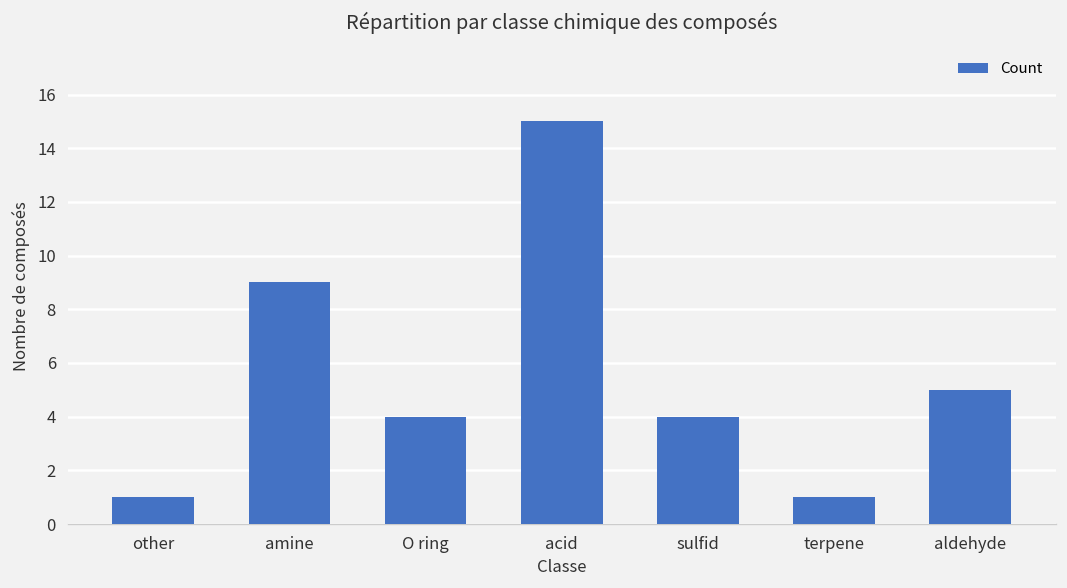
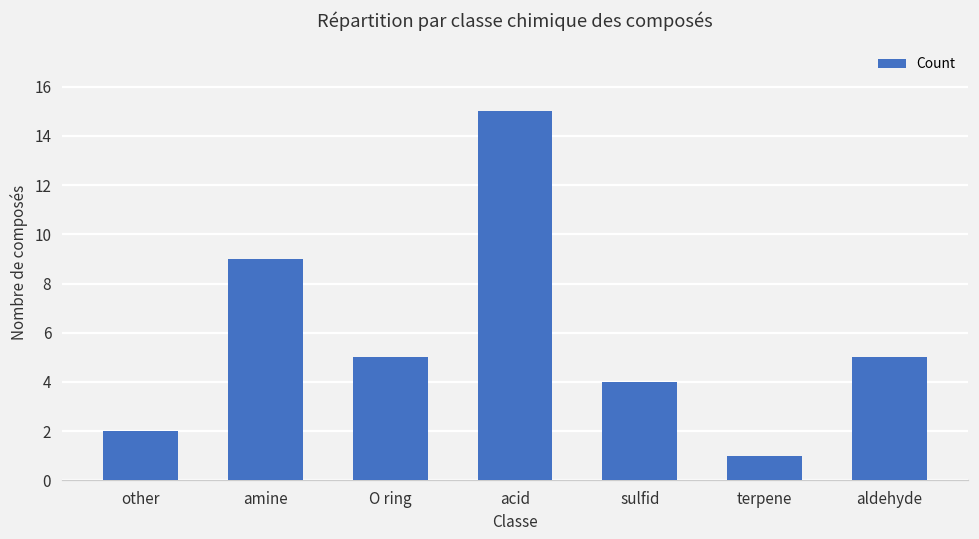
  {
-   "other": 1,
+   "other": 2,
    "amine": 9,
-   "O ring": 4,
+   "O ring": 5,
    "acid": 15,
    "sulfid": 4,
    "terpene": 1,
    "aldehyde": 5
  }
